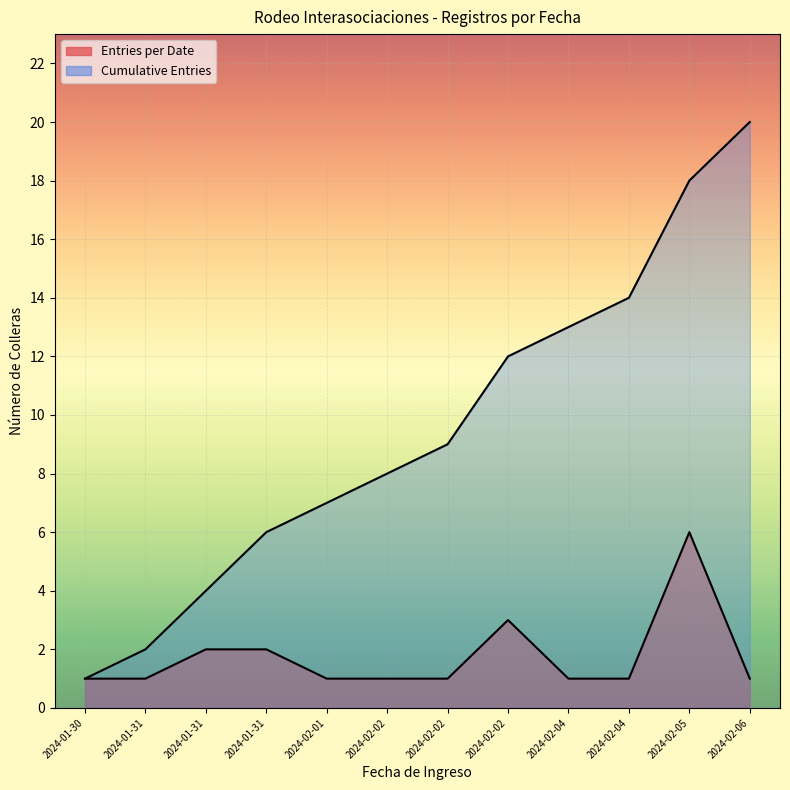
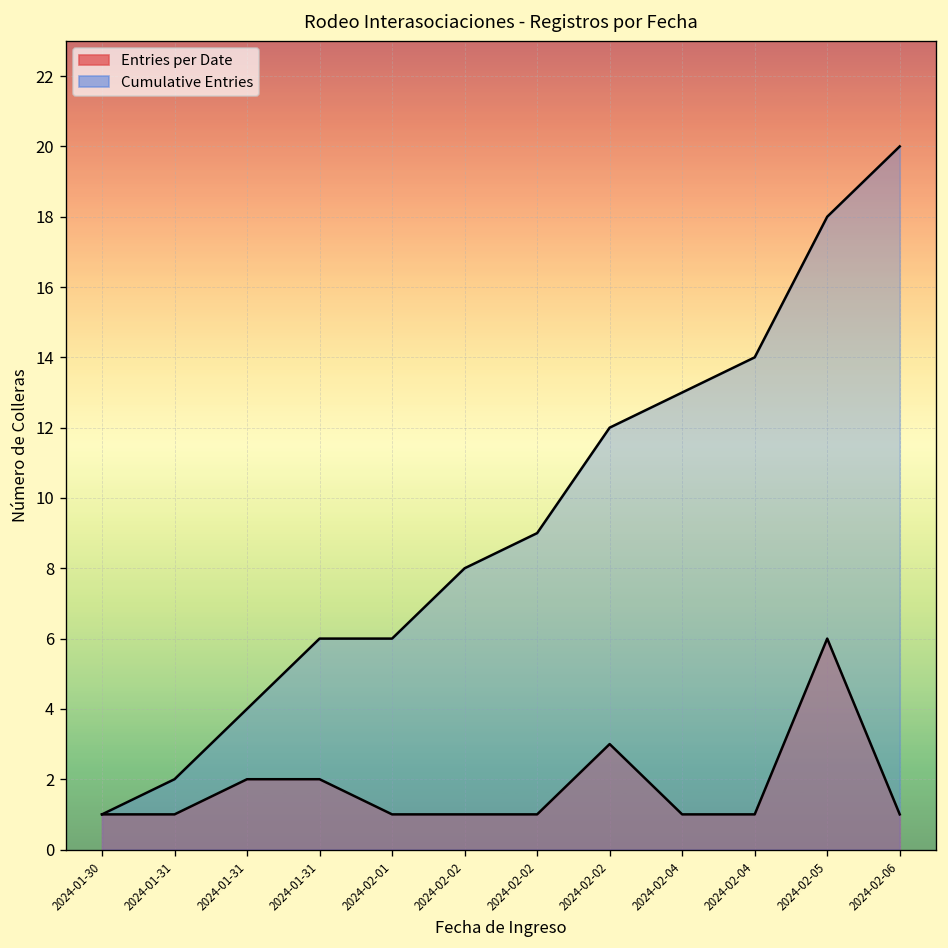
  {
    "Entries per Date": {
      "2024-02-01": 1,
      "2024-02-05": 6,
      "2024-02-06": 1
    },
    "Cumulative Entries": {
-     "2024-02-01": 7,
+     "2024-02-01": 6,
      "2024-02-05": 18,
      "2024-02-06": 20
    }
  }
